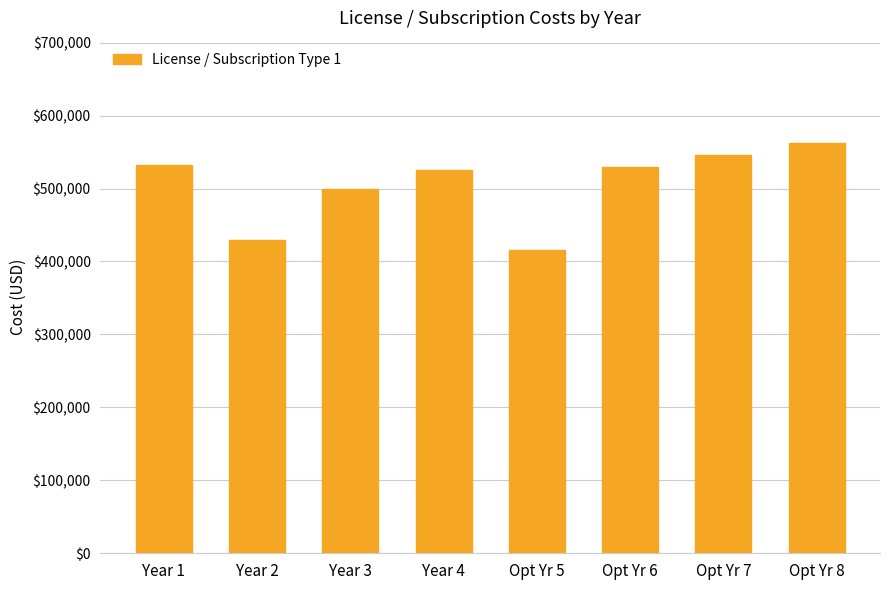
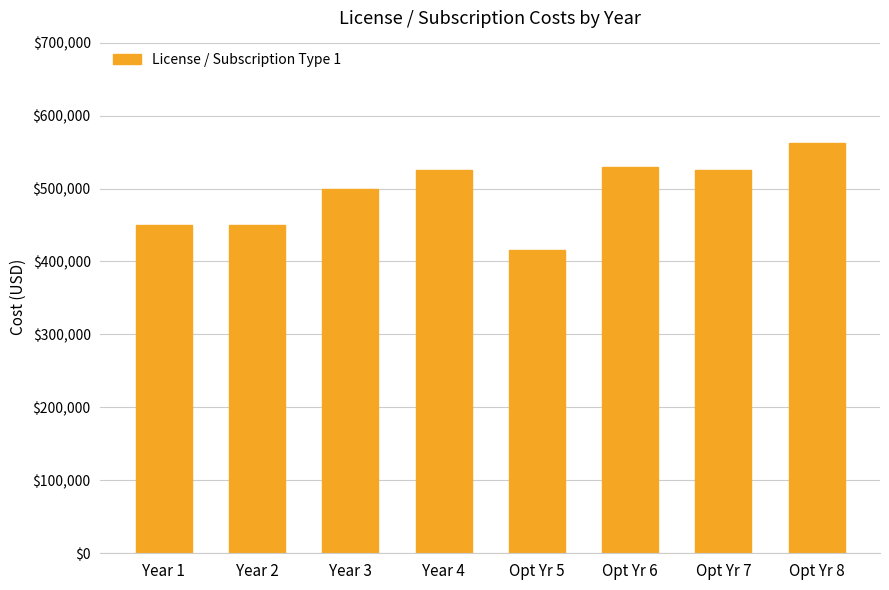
  {
-   "Year 1": "$530,000",
-   "Year 2": "$430,000",
+   "Year 1": "$450,000",
+   "Year 2": "$450,000",
    "Year 3": "$500,000",
    "Year 4": "$530,000",
    "Opt Yr 5": "$420,000",
    "Opt Yr 6": "$530,000",
-   "Opt Yr 7": "$550,000",
+   "Opt Yr 7": "$530,000",
    "Opt Yr 8": "$560,000"
  }
